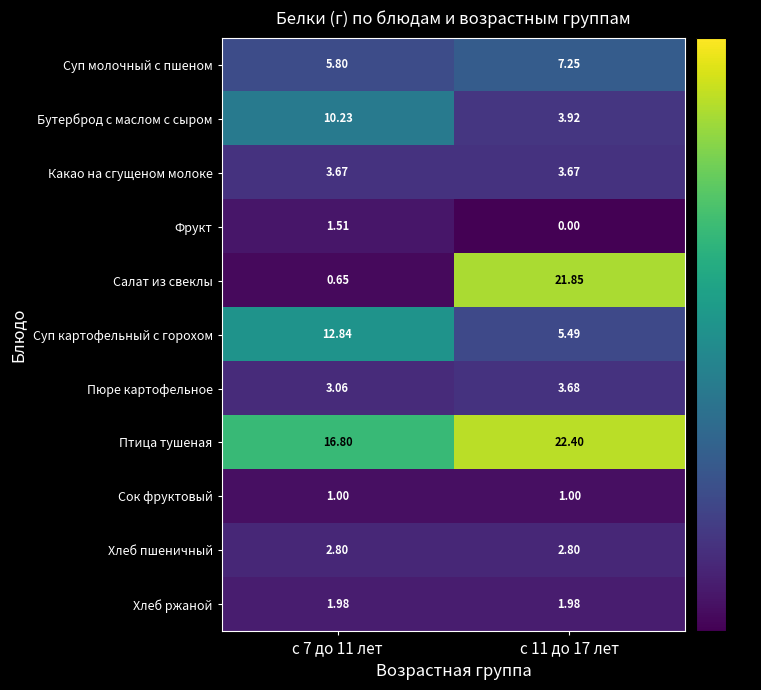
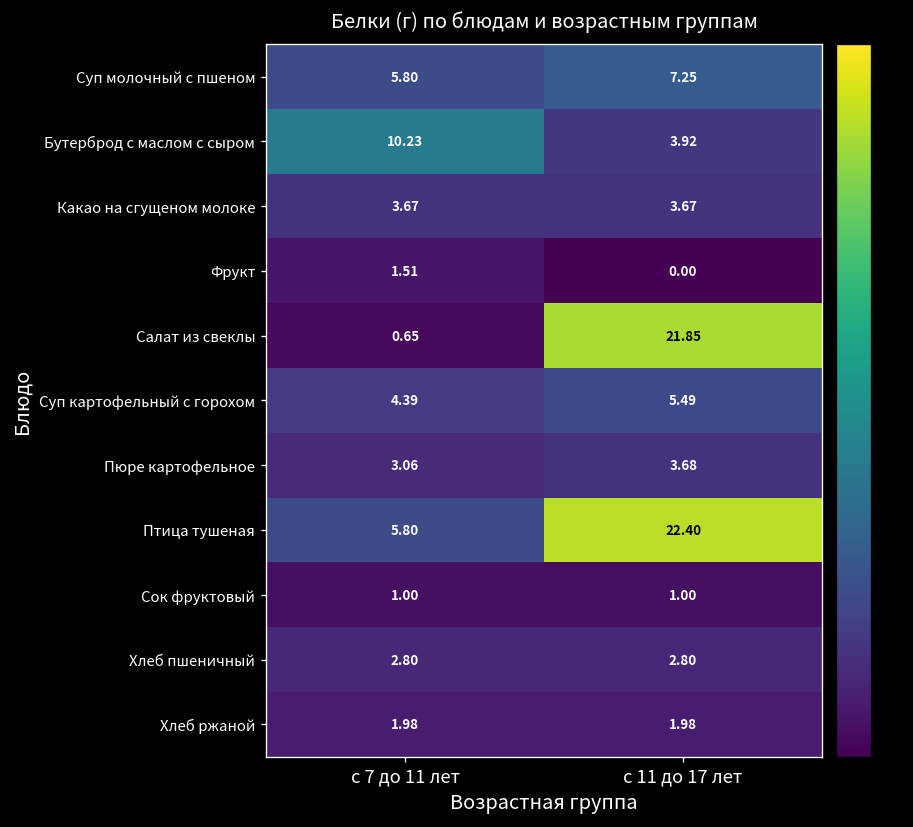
  {
    "Суп молочный с пшеном": {
      "с 7 до 11 лет": 5.80,
      "с 11 до 17 лет": 7.25
    },
    "Бутерброд с маслом с сыром": {
      "с 7 до 11 лет": 10.23,
      "с 11 до 17 лет": 3.92
    },
    "Какао на сгущеном молоке": {
      "с 7 до 11 лет": 3.67,
      "с 11 до 17 лет": 3.67
    },
    "Фрукт": {
      "с 7 до 11 лет": 1.51,
      "с 11 до 17 лет": 0.00
    },
    "Салат из свеклы": {
      "с 7 до 11 лет": 0.65,
      "с 11 до 17 лет": 21.85
    },
    "Суп картофельный с горохом": {
-     "с 7 до 11 лет": 12.84,
+     "с 7 до 11 лет": 4.39,
      "с 11 до 17 лет": 5.49
    },
    "Пюре картофельное": {
      "с 7 до 11 лет": 3.06,
      "с 11 до 17 лет": 3.68
    },
    "Птица тушеная": {
-     "с 7 до 11 лет": 16.80,
+     "с 7 до 11 лет": 5.80,
      "с 11 до 17 лет": 22.40
    },
    "Сок фруктовый": {
      "с 7 до 11 лет": 1.00,
      "с 11 до 17 лет": 1.00
    },
    "Хлеб пшеничный": {
      "с 7 до 11 лет": 2.80,
      "с 11 до 17 лет": 2.80
    },
    "Хлеб ржаной": {
      "с 7 до 11 лет": 1.98,
      "с 11 до 17 лет": 1.98
    }
  }
